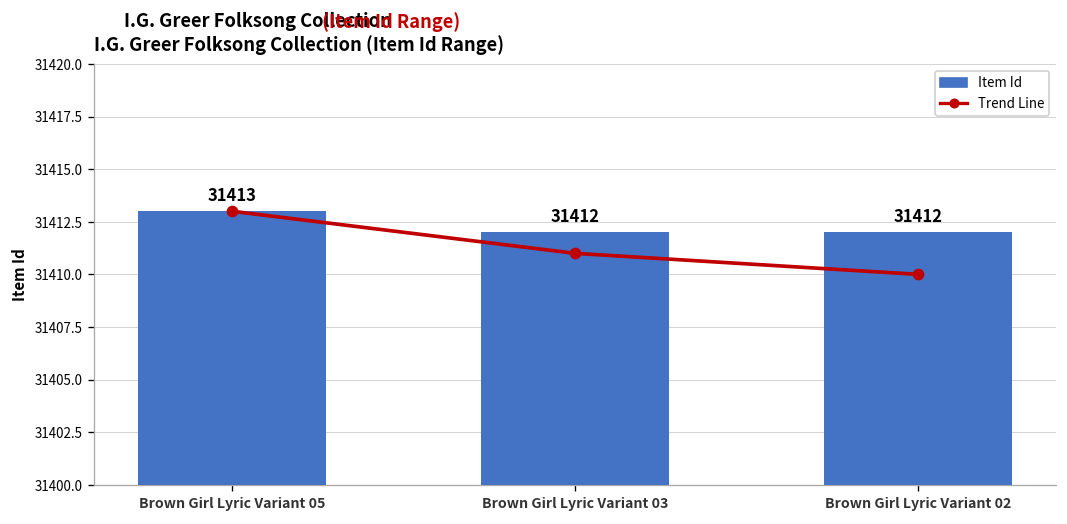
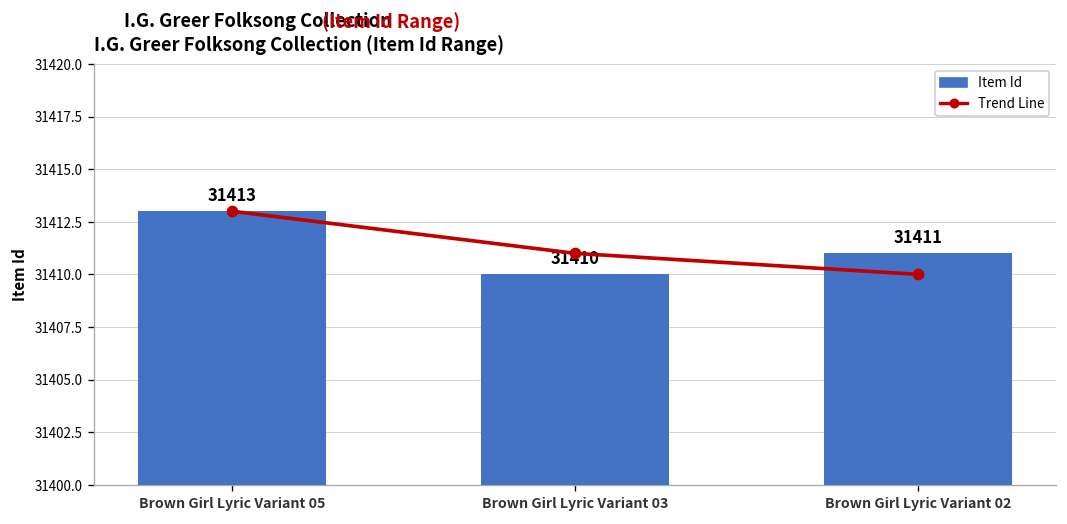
  {
    "Item Id": {
      "Brown Girl Lyric Variant 05": 31413,
-     "Brown Girl Lyric Variant 03": 31412,
-     "Brown Girl Lyric Variant 02": 31412
+     "Brown Girl Lyric Variant 03": 31410,
+     "Brown Girl Lyric Variant 02": 31411
    },
    "Trend Line": {
      "Brown Girl Lyric Variant 05": 31413
    }
  }
